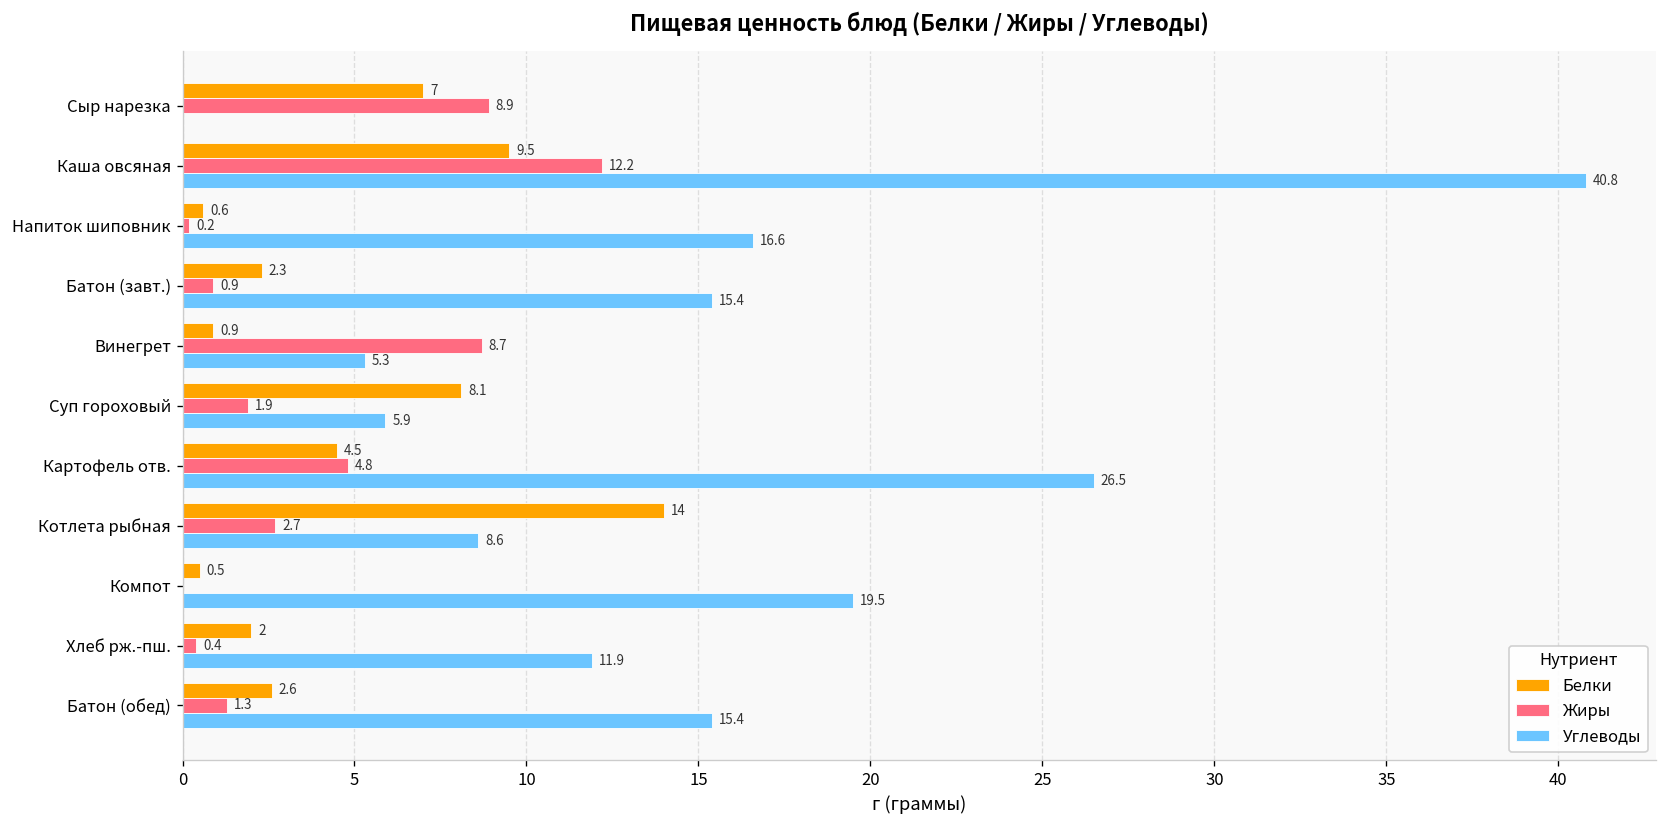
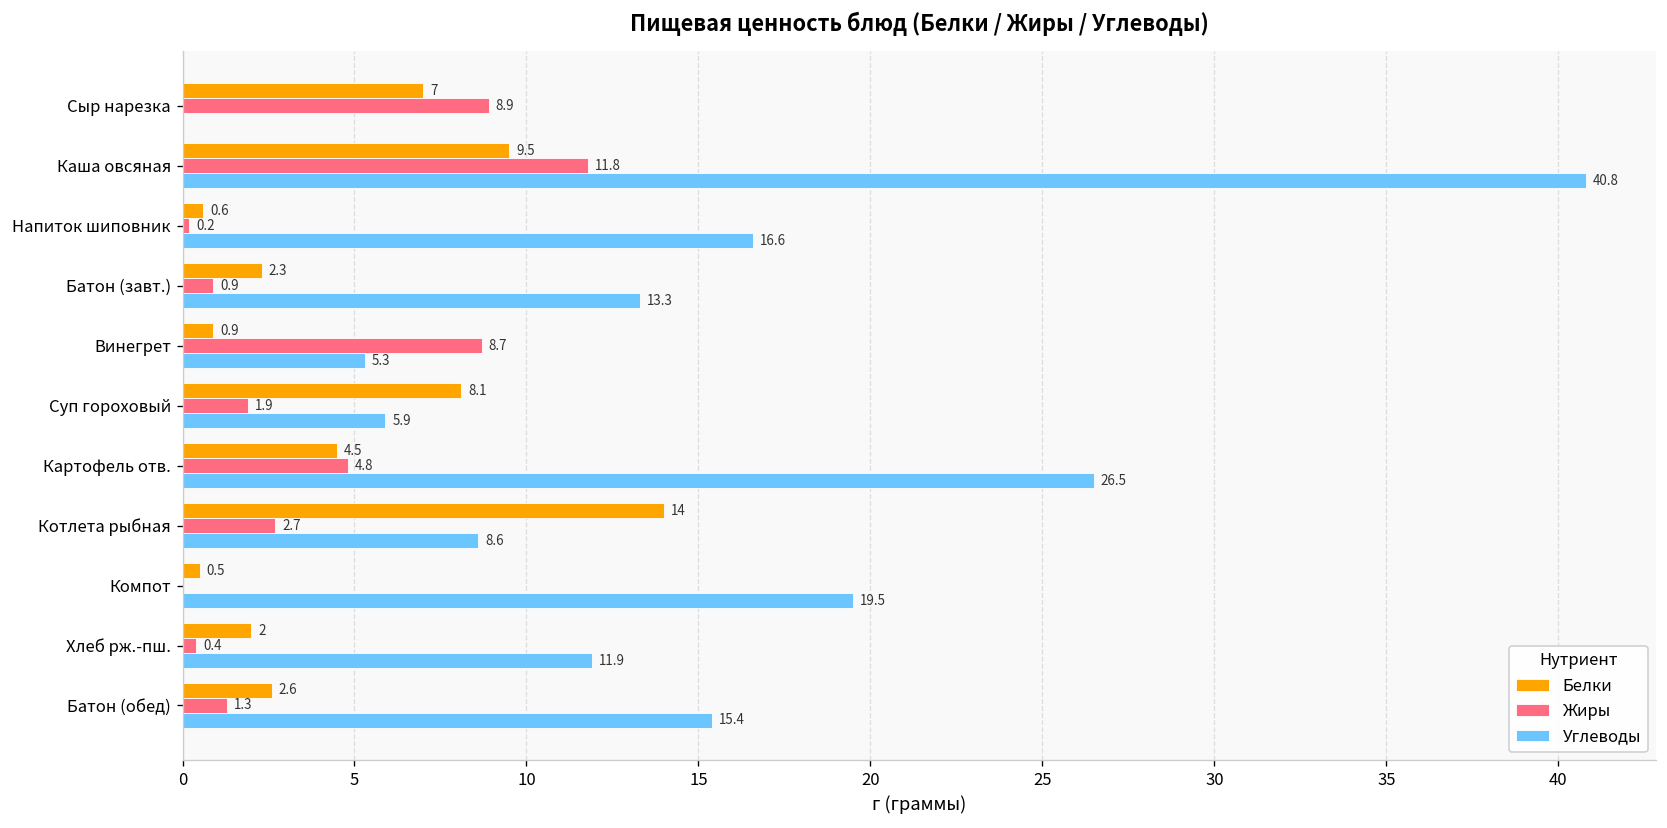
  {
    "Белки": {
      "Сыр нарезка": 7,
      "Каша овсяная": 9.5,
      "Напиток шиповник": 0.6,
      "Батон (завт.)": 2.3,
      "Винегрет": 0.9,
      "Суп гороховый": 8.1,
      "Картофель отв.": 4.5,
      "Котлета рыбная": 14,
      "Компот": 0.5,
      "Хлеб рж.-пш.": 2,
      "Батон (обед)": 2.6
    },
    "Жиры": {
      "Сыр нарезка": 8.9,
-     "Каша овсяная": 12.2,
+     "Каша овсяная": 11.8,
      "Напиток шиповник": 0.2,
      "Батон (завт.)": 0.9,
      "Винегрет": 8.7,
      "Суп гороховый": 1.9,
      "Картофель отв.": 4.8,
      "Котлета рыбная": 2.7,
      "Хлеб рж.-пш.": 0.4,
      "Батон (обед)": 1.3
    },
    "Углеводы": {
      "Каша овсяная": 40.8,
      "Напиток шиповник": 16.6,
-     "Батон (завт.)": 15.4,
+     "Батон (завт.)": 13.3,
      "Винегрет": 5.3,
      "Суп гороховый": 5.9,
      "Картофель отв.": 26.5,
      "Котлета рыбная": 8.6,
      "Компот": 19.5,
      "Хлеб рж.-пш.": 11.9,
      "Батон (обед)": 15.4
    }
  }
